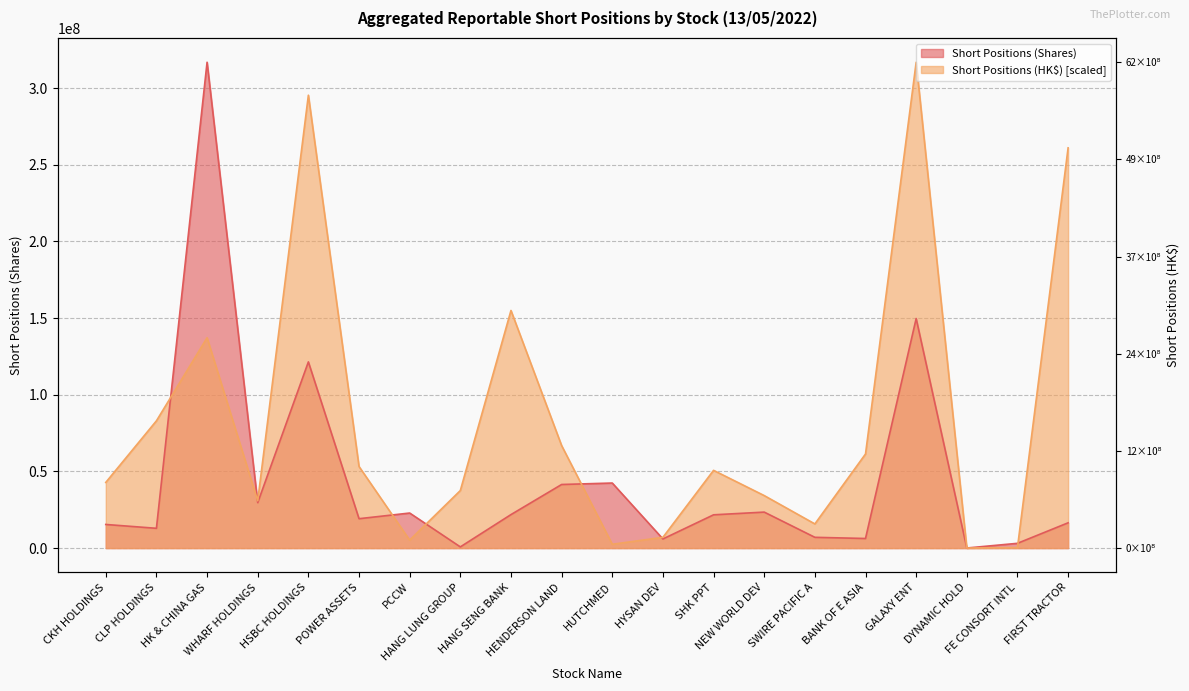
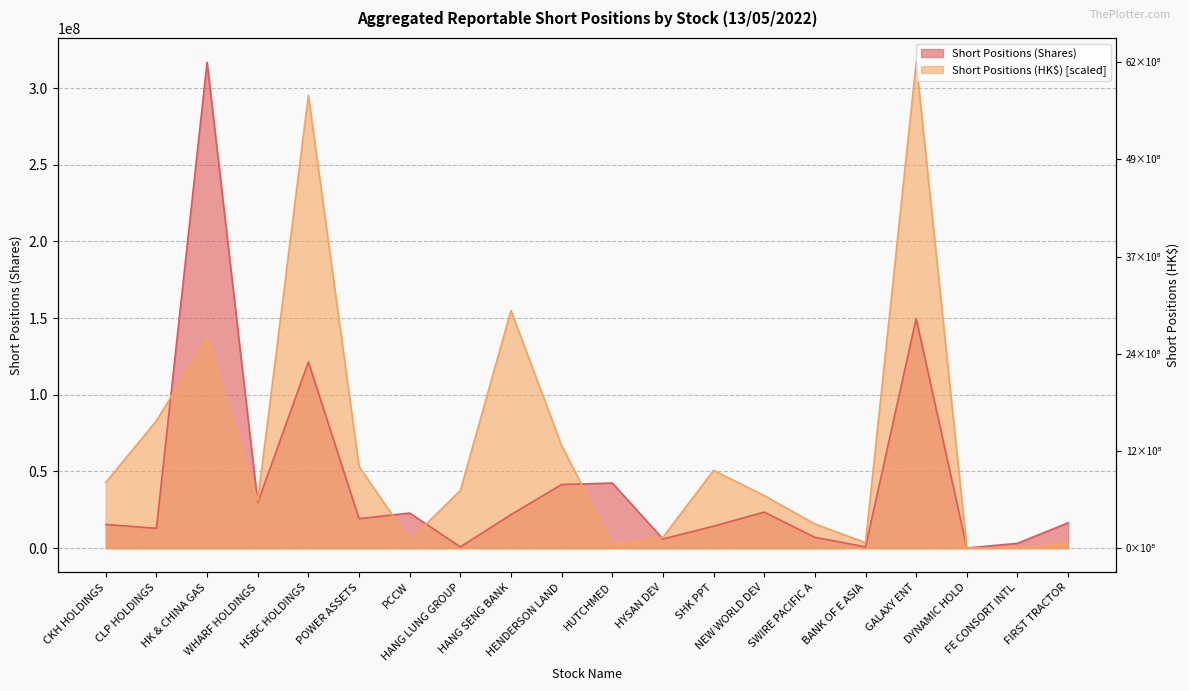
  {
    "Short Positions (Shares)": {
      "CKH HOLDINGS": 15000000,
      "CLP HOLDINGS": 13000000,
      "HK & CHINA GAS": 317000000,
      "HSBC HOLDINGS": 121000000,
      "POWER ASSETS": 19000000,
      "PCCW": 23000000,
      "HANG LUNG GROUP": 1000000,
      "HANG SENG BANK": 22000000,
      "HENDERSON LAND": 41000000,
      "HUTCHMED": 42000000,
-     "SHK PPT": 22000000,
+     "SHK PPT": 14000000,
      "NEW WORLD DEV": 23000000,
      "SWIRE PACIFIC A": 7000000,
-     "BANK OF E ASIA": 6000000,
+     "BANK OF E ASIA": 1000000,
      "GALAXY ENT": 150000000,
      "FE CONSORT INTL": 3000000,
      "FIRST TRACTOR": 16000000
    },
    "Short Positions (HK$) [scaled]": {
      "CKH HOLDINGS": 43000000,
      "CLP HOLDINGS": 83000000,
      "HK & CHINA GAS": 137000000,
      "HSBC HOLDINGS": 295000000,
      "POWER ASSETS": 53000000,
      "PCCW": 5000000,
      "HANG LUNG GROUP": 38000000,
      "HANG SENG BANK": 155000000,
      "HENDERSON LAND": 67000000,
      "HUTCHMED": 2000000,
      "SHK PPT": 51000000,
      "NEW WORLD DEV": 34000000,
      "SWIRE PACIFIC A": 16000000,
-     "BANK OF E ASIA": 61000000,
+     "BANK OF E ASIA": 4000000,
      "FE CONSORT INTL": 0,
-     "FIRST TRACTOR": 261000000
+     "FIRST TRACTOR": 3000000
    }
  }
